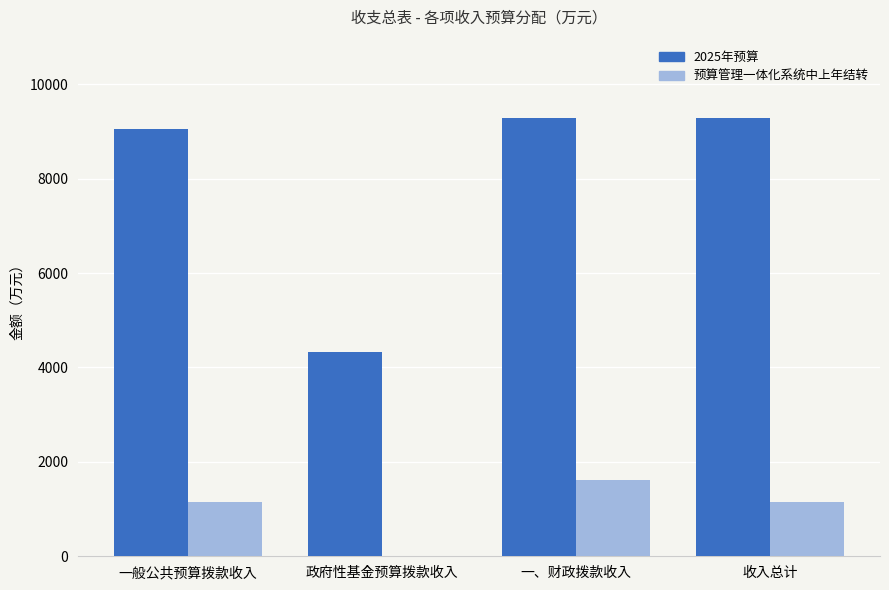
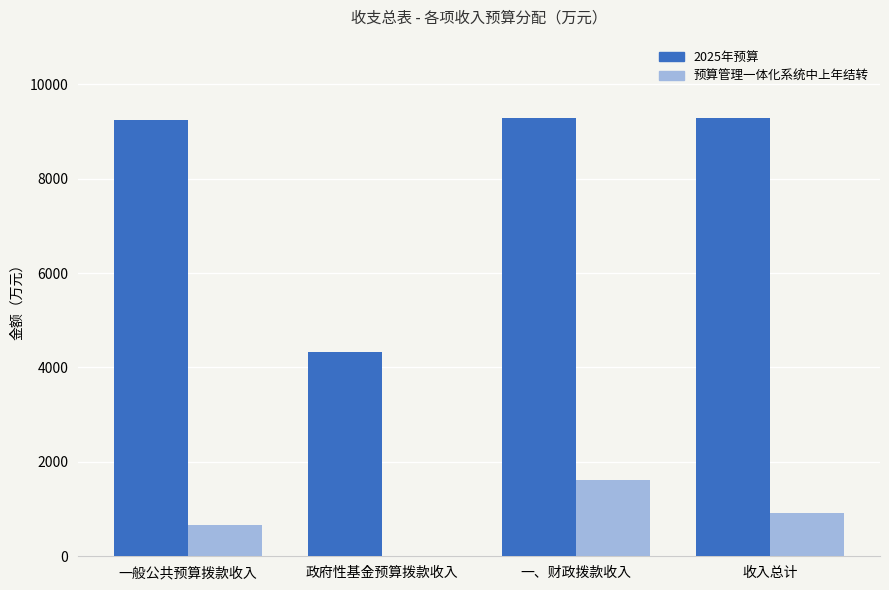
  {
    "2025年预算": {
-     "一般公共预算拨款收入": 9000,
+     "一般公共预算拨款收入": 9200,
      "政府性基金预算拨款收入": 4300,
      "一、财政拨款收入": 9300,
      "收入总计": 9300
    },
    "预算管理一体化系统中上年结转": {
-     "一般公共预算拨款收入": 1100,
+     "一般公共预算拨款收入": 700,
      "政府性基金预算拨款收入": 0,
      "一、财政拨款收入": 1600,
-     "收入总计": 1100
+     "收入总计": 900
    }
  }
